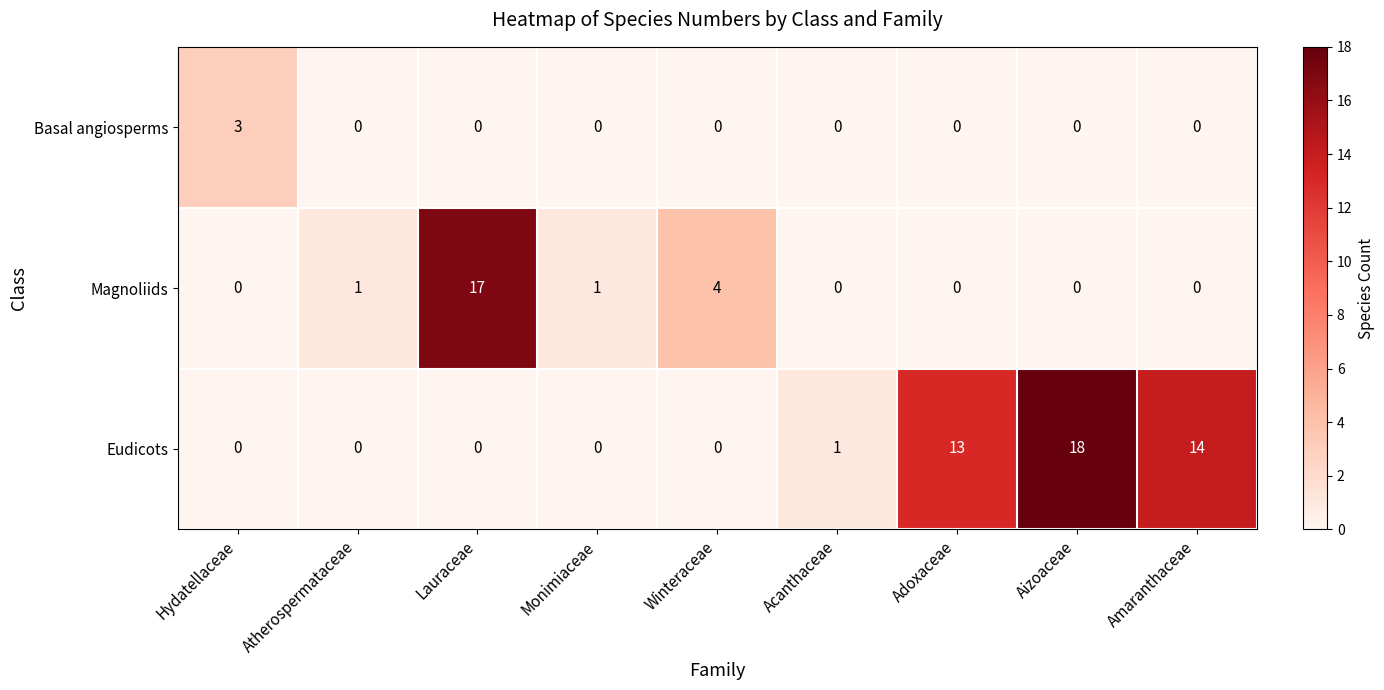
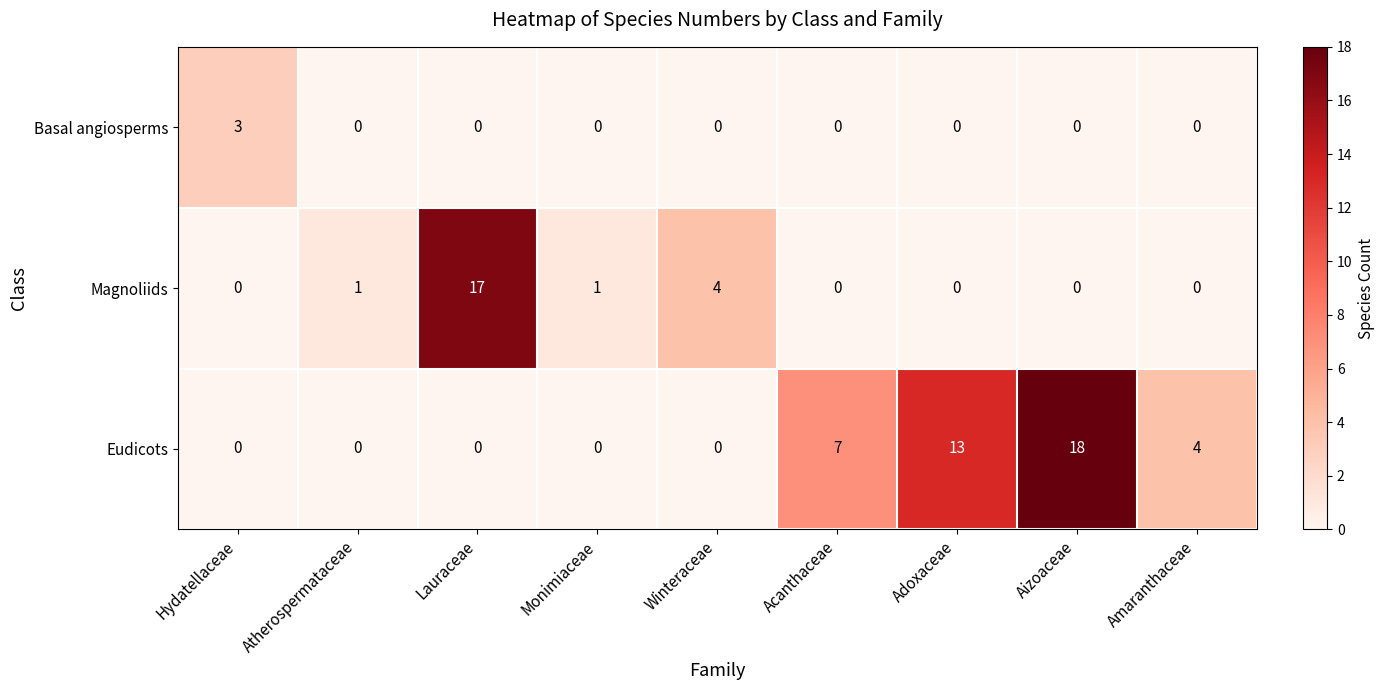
  {
    "Basal angiosperms": {
      "Hydatellaceae": 3,
      "Atherospermataceae": 0,
      "Lauraceae": 0,
      "Monimiaceae": 0,
      "Winteraceae": 0,
      "Acanthaceae": 0,
      "Adoxaceae": 0,
      "Aizoaceae": 0,
      "Amaranthaceae": 0
    },
    "Magnoliids": {
      "Hydatellaceae": 0,
      "Atherospermataceae": 1,
      "Lauraceae": 17,
      "Monimiaceae": 1,
      "Winteraceae": 4,
      "Acanthaceae": 0,
      "Adoxaceae": 0,
      "Aizoaceae": 0,
      "Amaranthaceae": 0
    },
    "Eudicots": {
      "Hydatellaceae": 0,
      "Atherospermataceae": 0,
      "Lauraceae": 0,
      "Monimiaceae": 0,
      "Winteraceae": 0,
-     "Acanthaceae": 1,
+     "Acanthaceae": 7,
      "Adoxaceae": 13,
      "Aizoaceae": 18,
-     "Amaranthaceae": 14
+     "Amaranthaceae": 4
    }
  }
